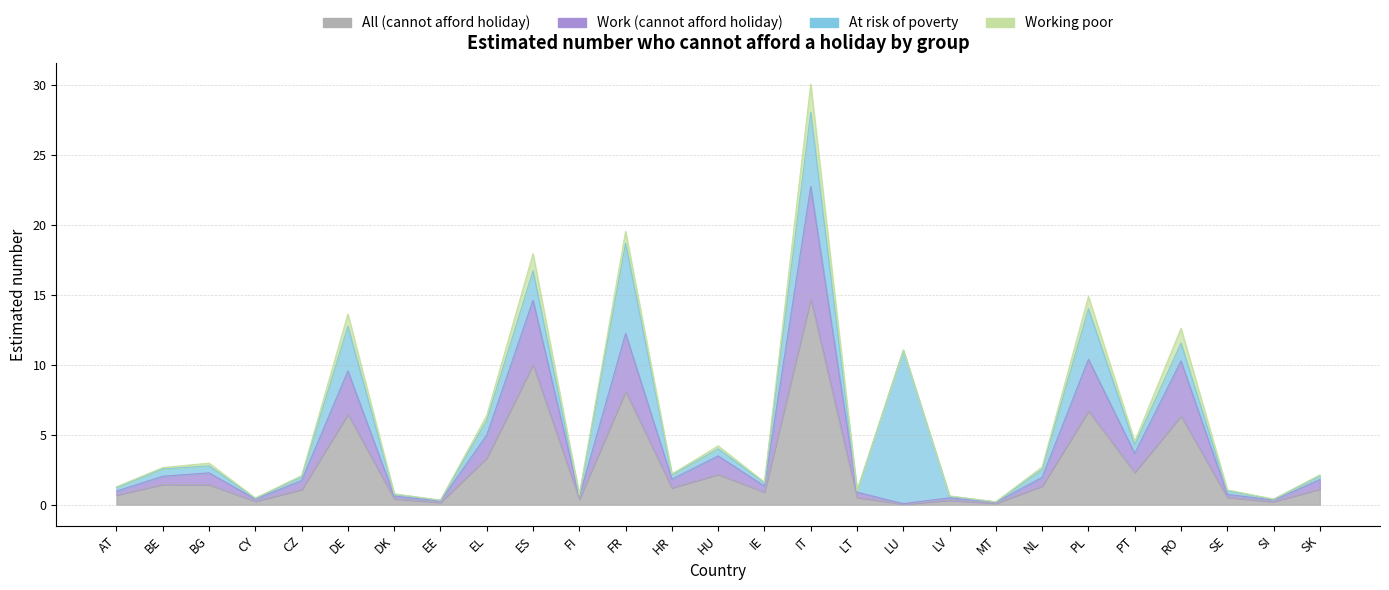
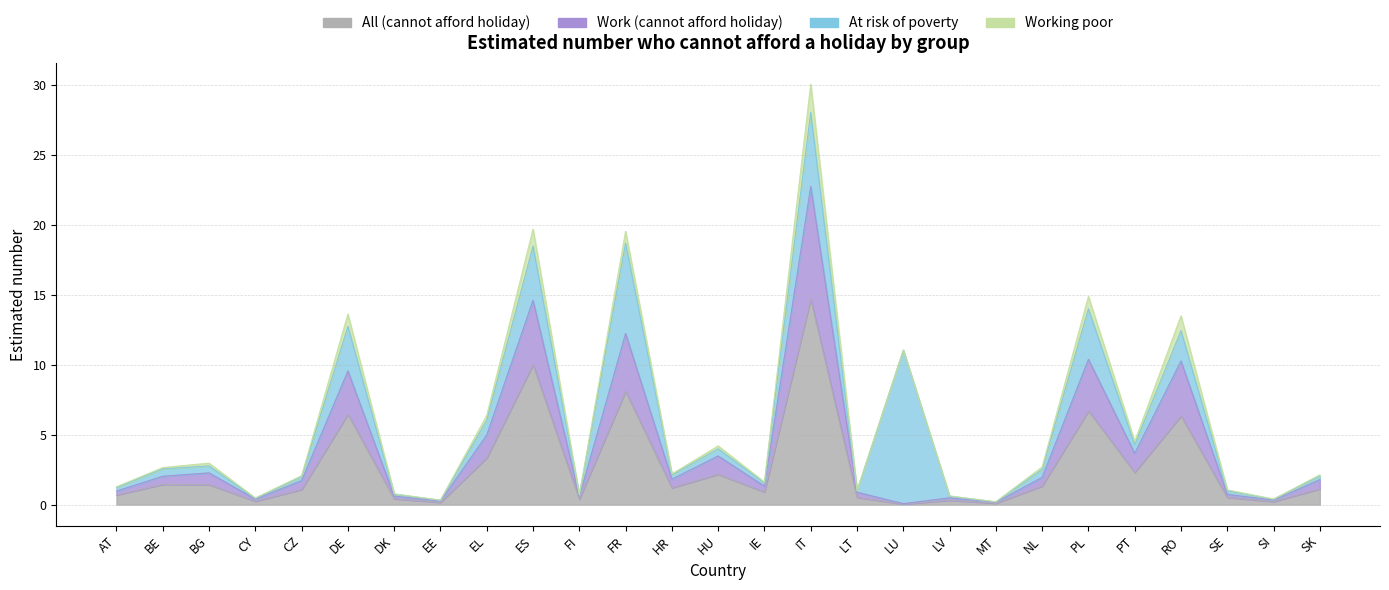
  {
    "At risk of poverty": {
      "BG": 0.5,
      "DE": 3.2,
      "EL": 1.1,
-     "ES": 2.1,
+     "ES": 3.9,
      "FR": 6.4,
      "HU": 0.5,
      "IT": 5.3,
      "PL": 3.6,
      "PT": 0.6,
-     "RO": 1.3
+     "RO": 2.2
    }
  }
